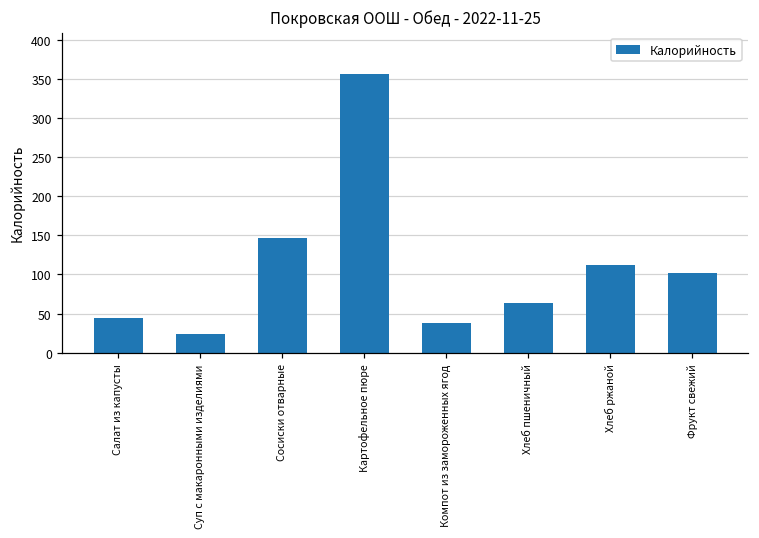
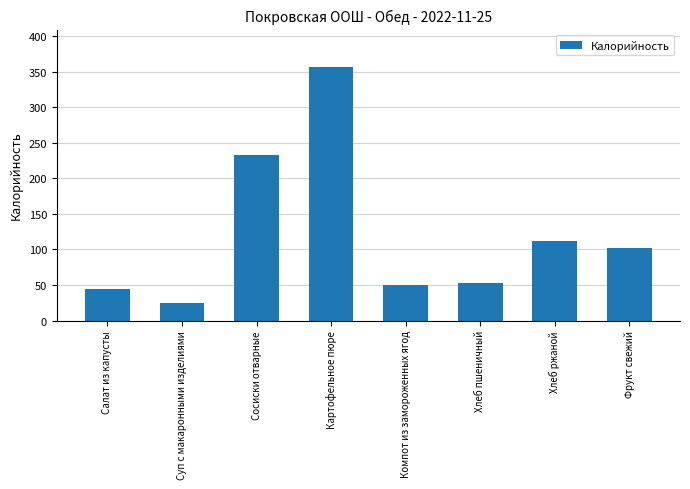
  {
    "Салат из капусты": 40,
    "Суп с макаронными изделиями": 20,
-   "Сосиски отварные": 150,
+   "Сосиски отварные": 230,
    "Картофельное пюре": 360,
-   "Компот из замороженных ягод": 40,
-   "Хлеб пшеничный": 60,
+   "Компот из замороженных ягод": 50,
+   "Хлеб пшеничный": 50,
    "Хлеб ржаной": 110,
    "Фрукт свежий": 100
  }
